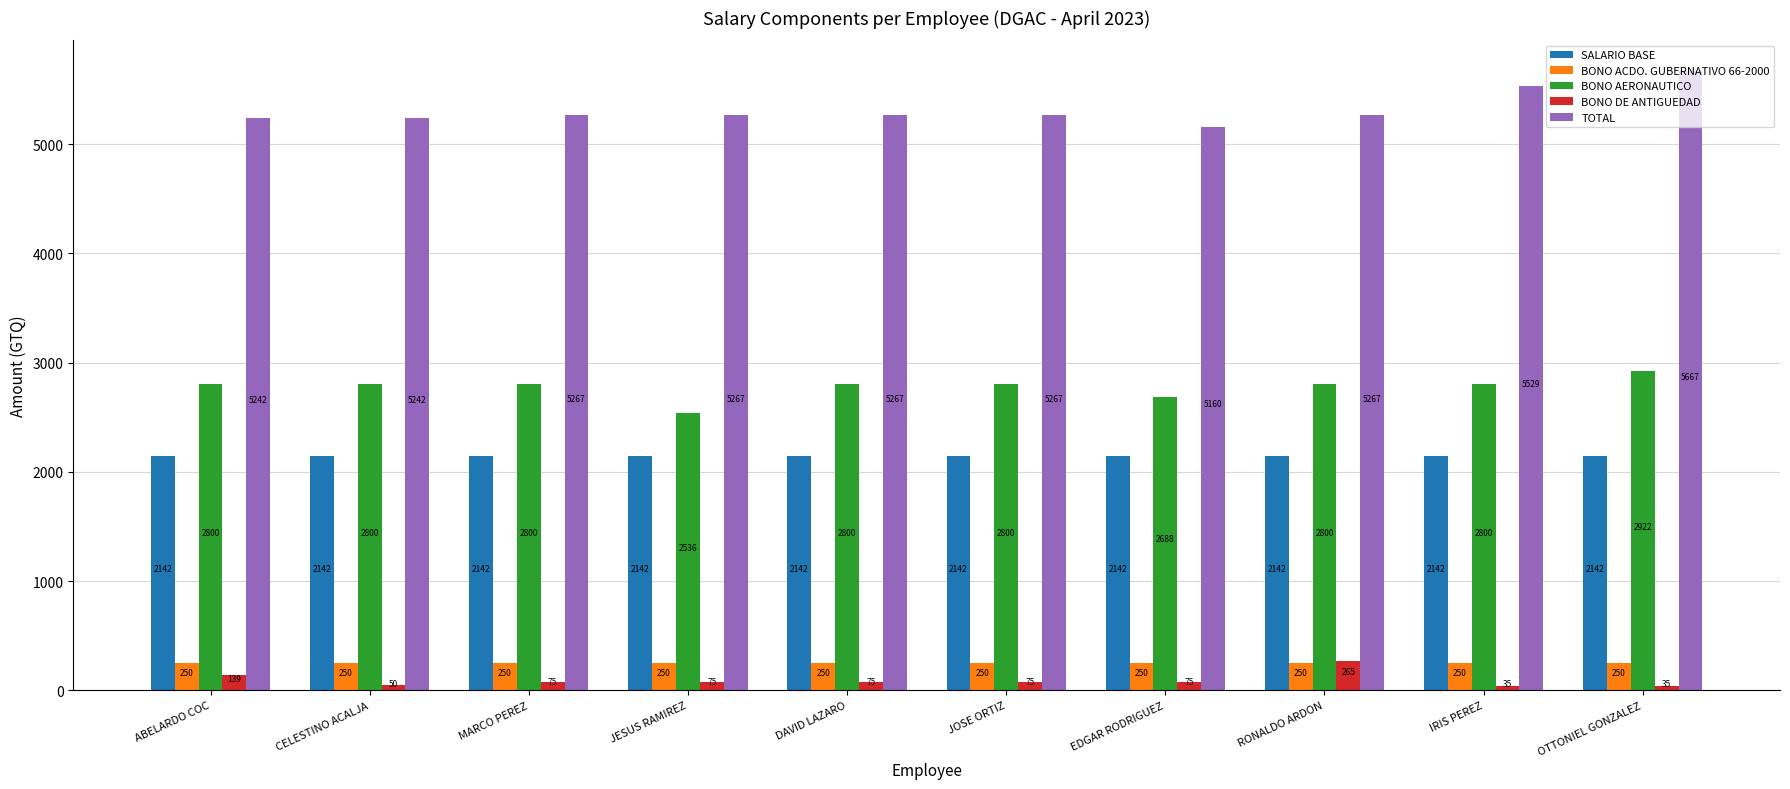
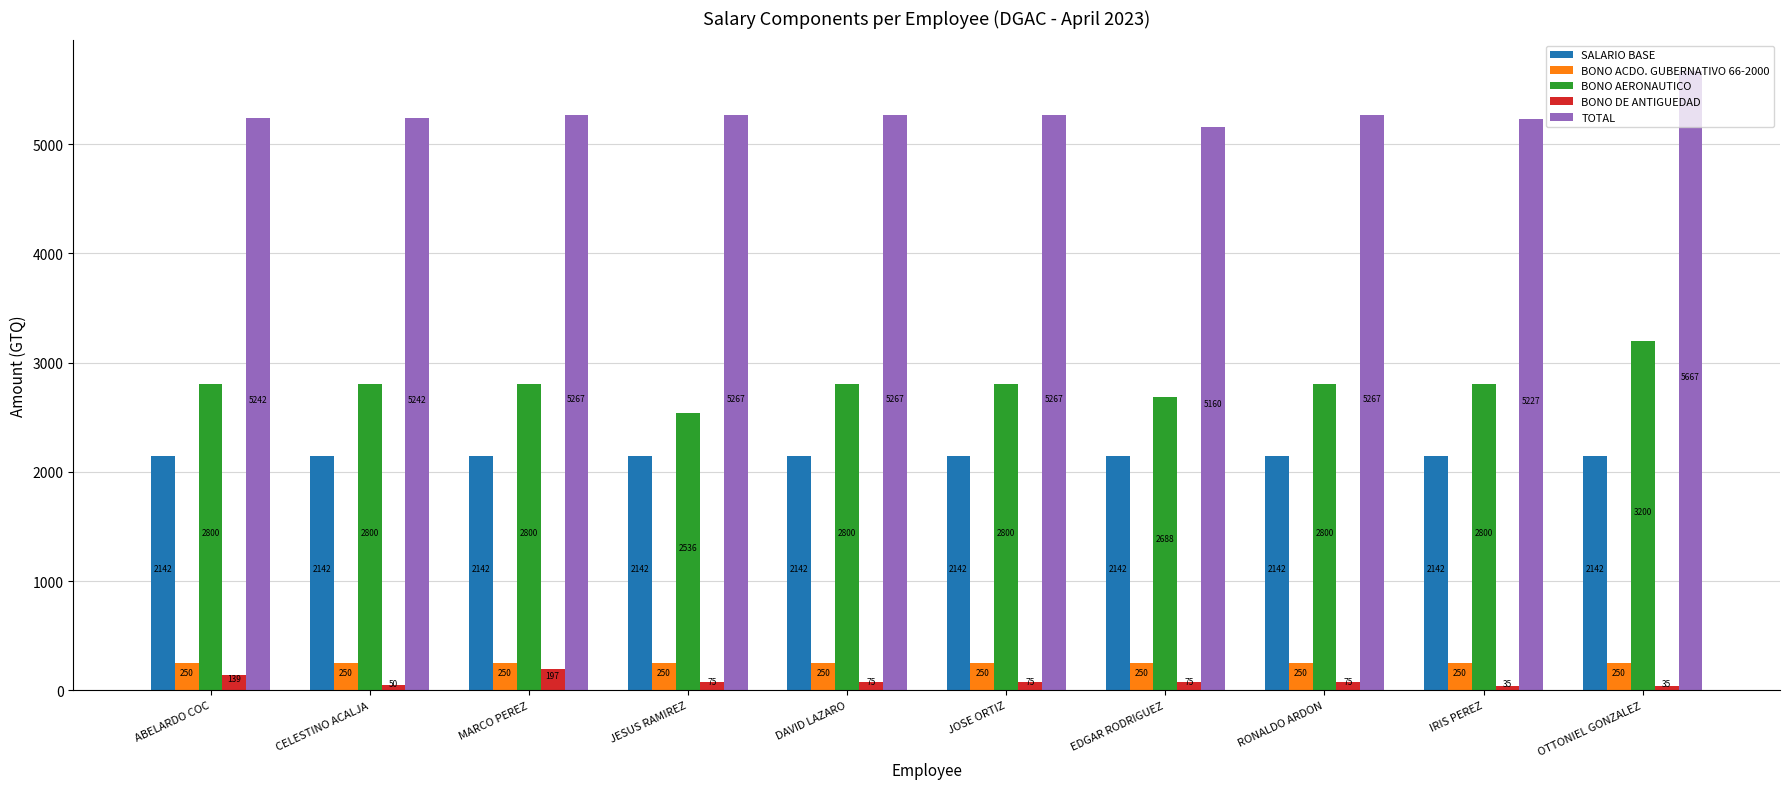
  {
    "SALARIO BASE": {
      "ABELARDO COC": 2142,
      "CELESTINO ACALJA": 2142,
      "MARCO PEREZ": 2142,
      "JESUS RAMIREZ": 2142,
      "DAVID LAZARO": 2142,
      "JOSE ORTIZ": 2142,
      "EDGAR RODRIGUEZ": 2142,
      "RONALDO ARDON": 2142,
      "IRIS PEREZ": 2142,
      "OTTONIEL GONZALEZ": 2142
    },
    "BONO ACDO. GUBERNATIVO 66-2000": {
      "ABELARDO COC": 250,
      "CELESTINO ACALJA": 250,
      "MARCO PEREZ": 250,
      "JESUS RAMIREZ": 250,
      "DAVID LAZARO": 250,
      "JOSE ORTIZ": 250,
      "EDGAR RODRIGUEZ": 250,
      "RONALDO ARDON": 250,
      "IRIS PEREZ": 250,
      "OTTONIEL GONZALEZ": 250
    },
    "BONO AERONAUTICO": {
      "ABELARDO COC": 2800,
      "CELESTINO ACALJA": 2800,
      "MARCO PEREZ": 2800,
      "JESUS RAMIREZ": 2536,
      "DAVID LAZARO": 2800,
      "JOSE ORTIZ": 2800,
      "EDGAR RODRIGUEZ": 2688,
      "RONALDO ARDON": 2800,
      "IRIS PEREZ": 2800,
-     "OTTONIEL GONZALEZ": 2922
+     "OTTONIEL GONZALEZ": 3200
    },
    "BONO DE ANTIGUEDAD": {
      "ABELARDO COC": 139,
      "CELESTINO ACALJA": 50,
-     "MARCO PEREZ": 75,
+     "MARCO PEREZ": 197,
      "JESUS RAMIREZ": 75,
      "DAVID LAZARO": 75,
      "JOSE ORTIZ": 75,
      "EDGAR RODRIGUEZ": 75,
-     "RONALDO ARDON": 265,
+     "RONALDO ARDON": 75,
      "IRIS PEREZ": 35,
      "OTTONIEL GONZALEZ": 35
    },
    "TOTAL": {
      "ABELARDO COC": 5242,
      "CELESTINO ACALJA": 5242,
      "MARCO PEREZ": 5267,
      "JESUS RAMIREZ": 5267,
      "DAVID LAZARO": 5267,
      "JOSE ORTIZ": 5267,
      "EDGAR RODRIGUEZ": 5160,
      "RONALDO ARDON": 5267,
-     "IRIS PEREZ": 5529
+     "IRIS PEREZ": 5227
    }
  }
